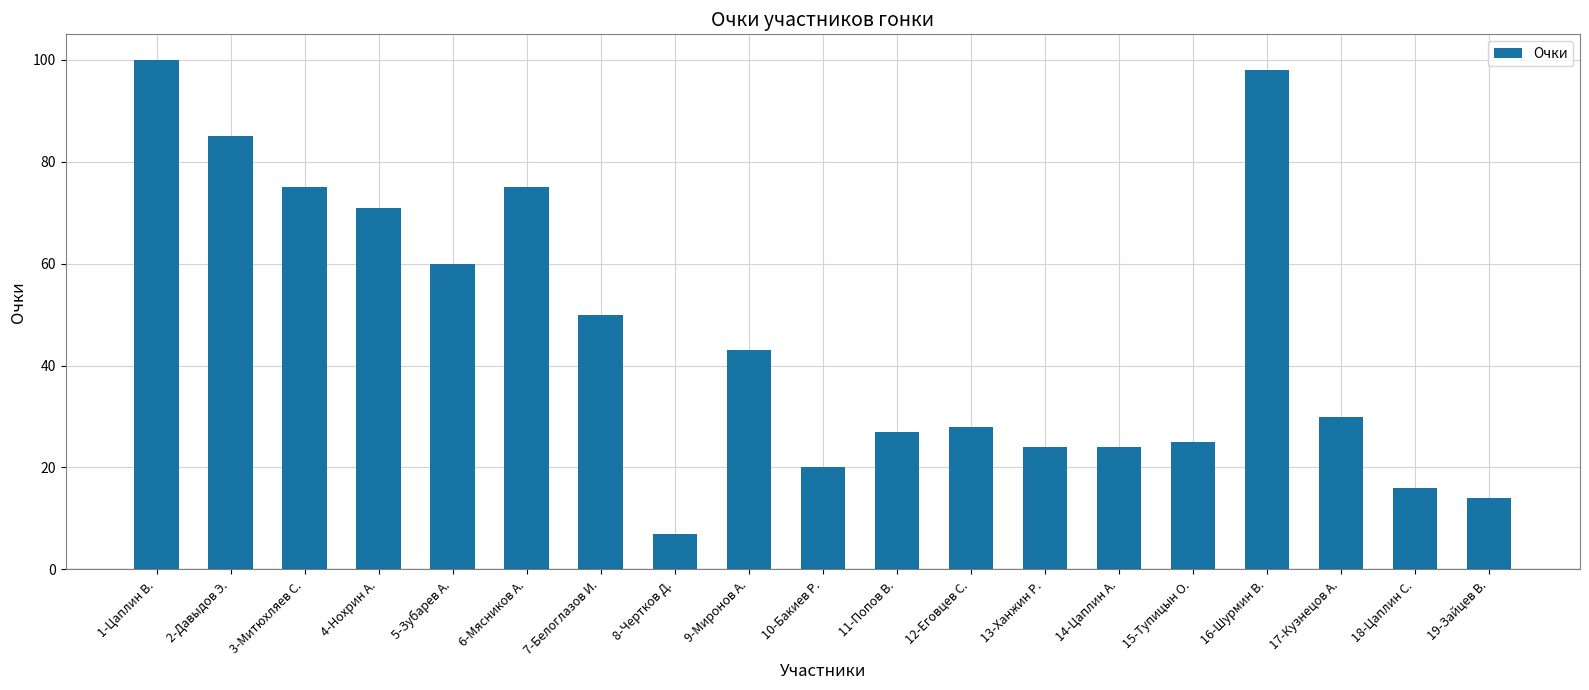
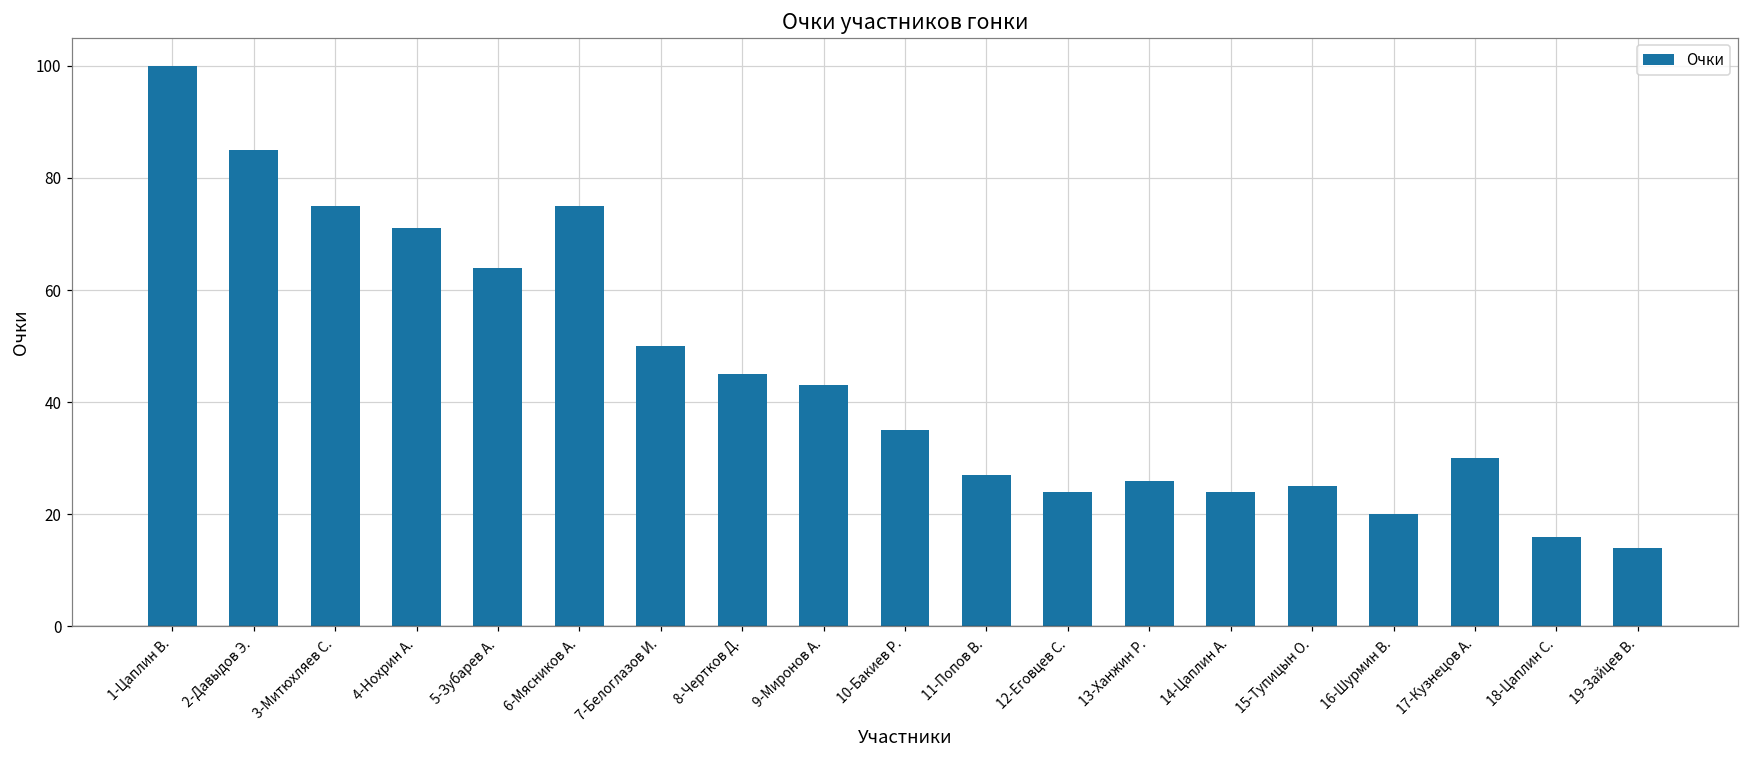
  {
    "1-Цаплин В.": 100,
    "2-Давыдов Э.": 85,
    "3-Митюхляев С.": 75,
    "4-Нохрин А.": 71,
-   "5-Зубарев А.": 60,
+   "5-Зубарев А.": 64,
    "6-Мясников А.": 75,
    "7-Белоглазов И.": 50,
-   "8-Чертков Д.": 7,
+   "8-Чертков Д.": 45,
    "9-Миронов А.": 43,
-   "10-Бакиев Р.": 20,
+   "10-Бакиев Р.": 35,
    "11-Попов В.": 27,
-   "12-Еговцев С.": 28,
-   "13-Ханжин Р.": 24,
+   "12-Еговцев С.": 24,
+   "13-Ханжин Р.": 26,
    "14-Цаплин А.": 24,
    "15-Тупицын О.": 25,
-   "16-Шурмин В.": 98,
+   "16-Шурмин В.": 20,
    "17-Кузнецов А.": 30,
    "18-Цаплин С.": 16,
    "19-Зайцев В.": 14
  }
